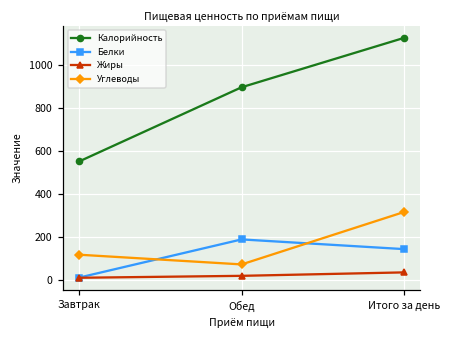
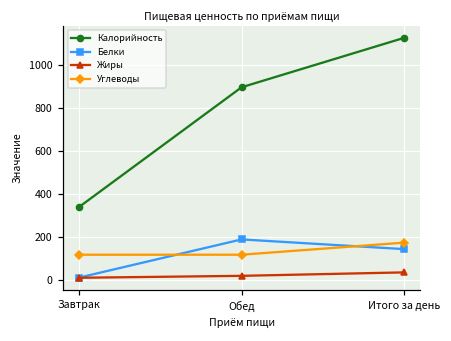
  {
    "Калорийность": {
-     "Завтрак": 550,
+     "Завтрак": 340,
      "Обед": 900,
      "Итого за день": 1120
    },
    "Белки": {
      "Обед": 190,
      "Итого за день": 140
    },
    "Жиры": {
      "Обед": 20,
      "Итого за день": 40
    },
    "Углеводы": {
      "Завтрак": 120,
-     "Обед": 70,
-     "Итого за день": 320
+     "Обед": 120,
+     "Итого за день": 170
    }
  }
